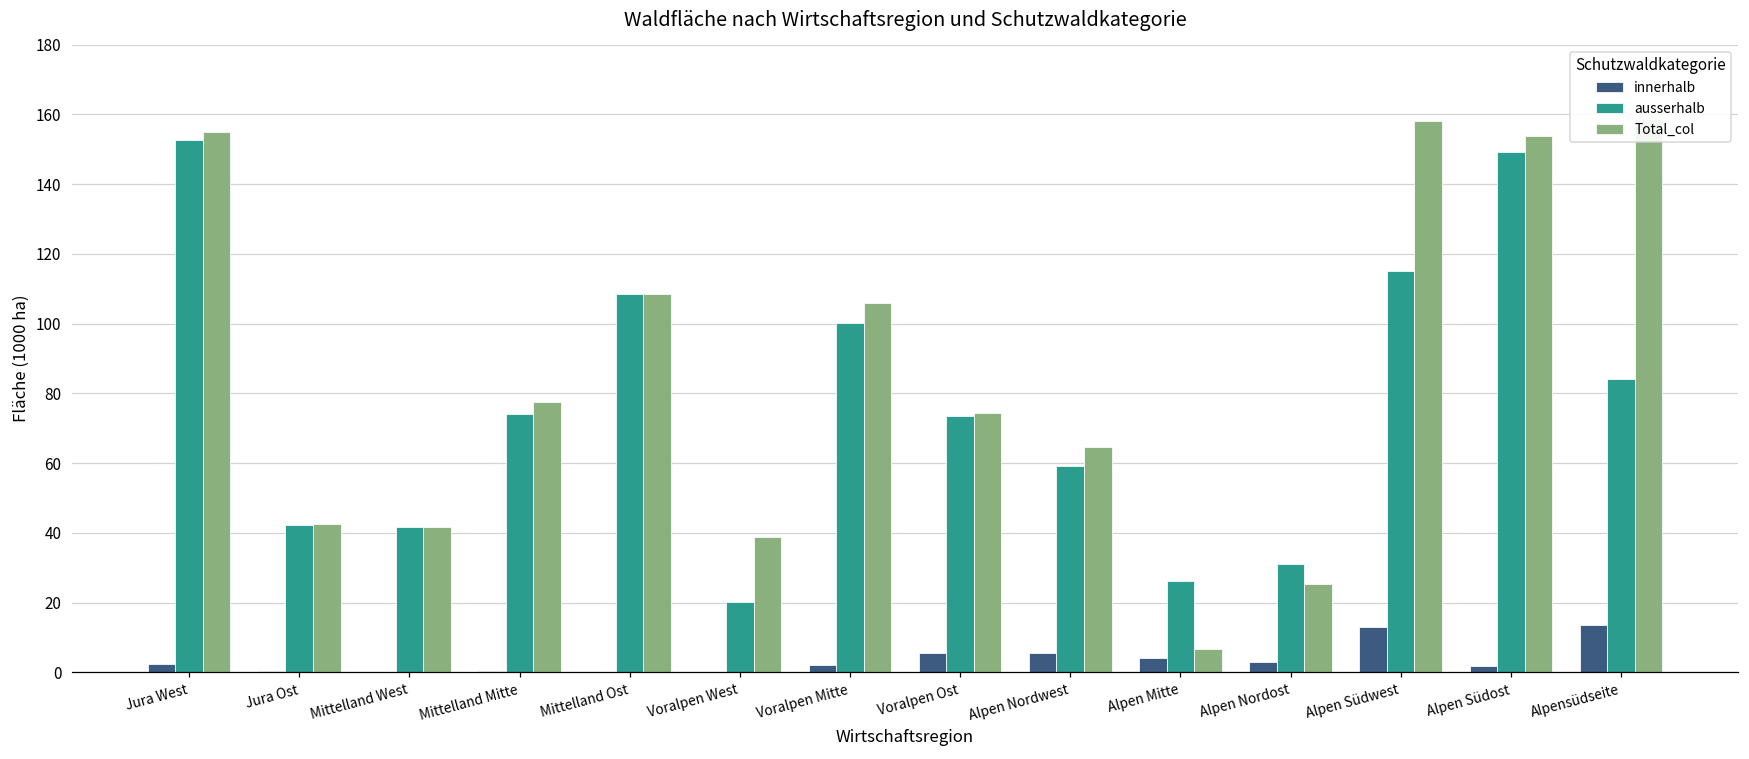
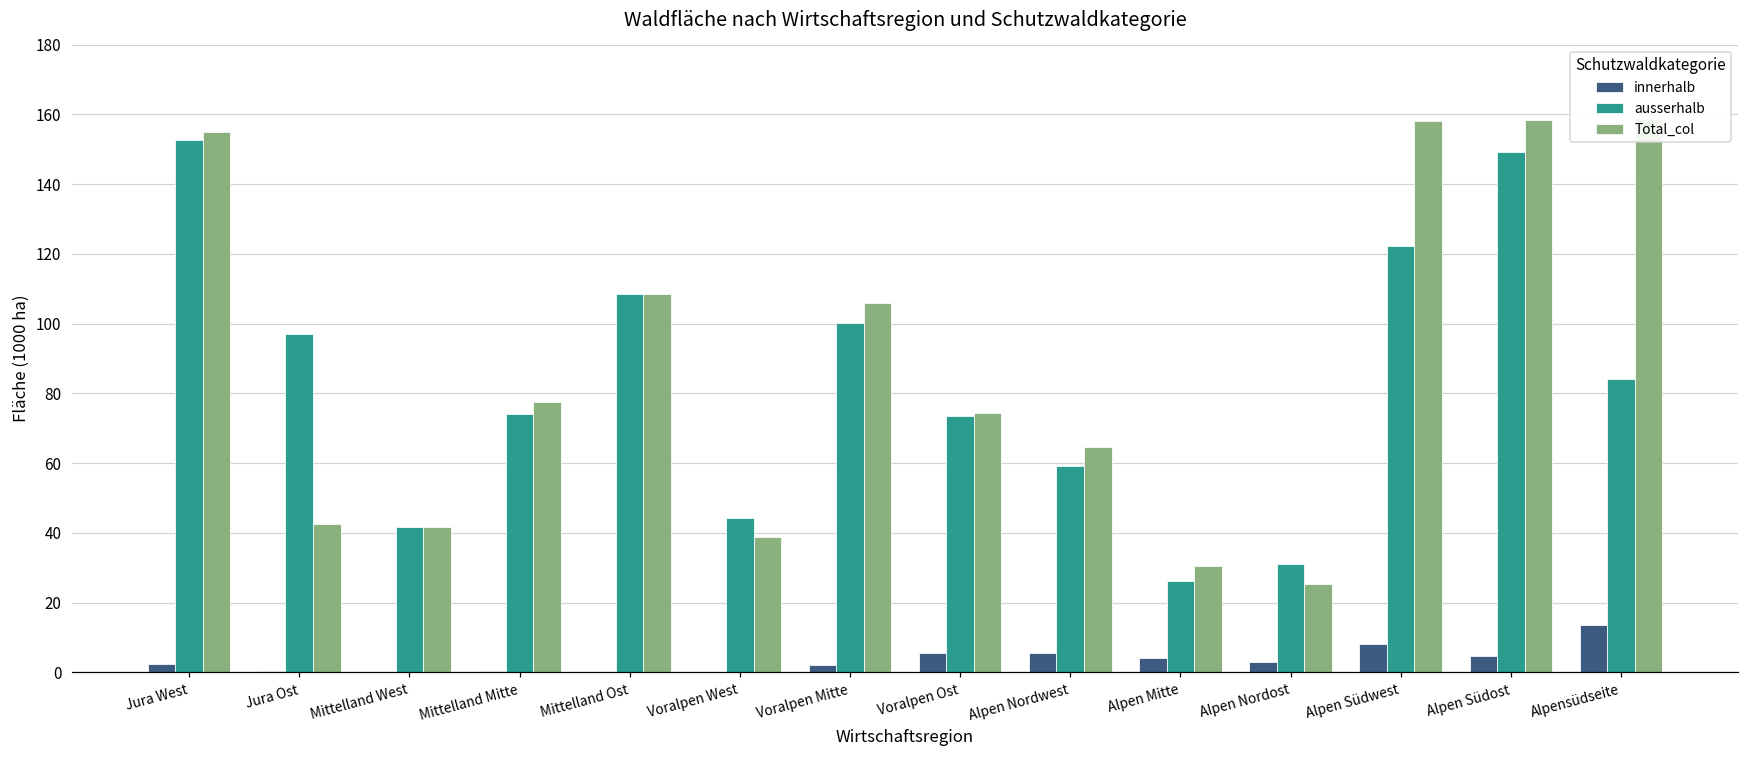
  {
    "innerhalb": {
      "Jura West": 3,
      "Mittelland West": 0,
      "Mittelland Ost": 0,
      "Voralpen West": 0,
      "Voralpen Mitte": 2,
      "Voralpen Ost": 6,
      "Alpen Nordwest": 6,
      "Alpen Mitte": 4,
      "Alpen Nordost": 3,
-     "Alpen Südwest": 13,
-     "Alpen Südost": 2,
+     "Alpen Südwest": 8,
+     "Alpen Südost": 5,
      "Alpensüdseite": 14
    },
    "ausserhalb": {
      "Jura West": 153,
-     "Jura Ost": 42,
+     "Jura Ost": 97,
      "Mittelland West": 42,
      "Mittelland Mitte": 74,
      "Mittelland Ost": 109,
-     "Voralpen West": 20,
+     "Voralpen West": 44,
      "Voralpen Mitte": 100,
      "Voralpen Ost": 73,
      "Alpen Nordwest": 59,
      "Alpen Mitte": 26,
      "Alpen Nordost": 31,
-     "Alpen Südwest": 115,
+     "Alpen Südwest": 122,
      "Alpen Südost": 149,
      "Alpensüdseite": 84
    },
    "Total_col": {
      "Jura West": 155,
      "Jura Ost": 43,
      "Mittelland West": 42,
      "Mittelland Mitte": 78,
      "Mittelland Ost": 109,
      "Voralpen West": 39,
      "Voralpen Mitte": 106,
      "Voralpen Ost": 75,
      "Alpen Nordwest": 65,
-     "Alpen Mitte": 7,
+     "Alpen Mitte": 31,
      "Alpen Nordost": 25,
      "Alpen Südwest": 158,
-     "Alpen Südost": 154
+     "Alpen Südost": 158
    }
  }
